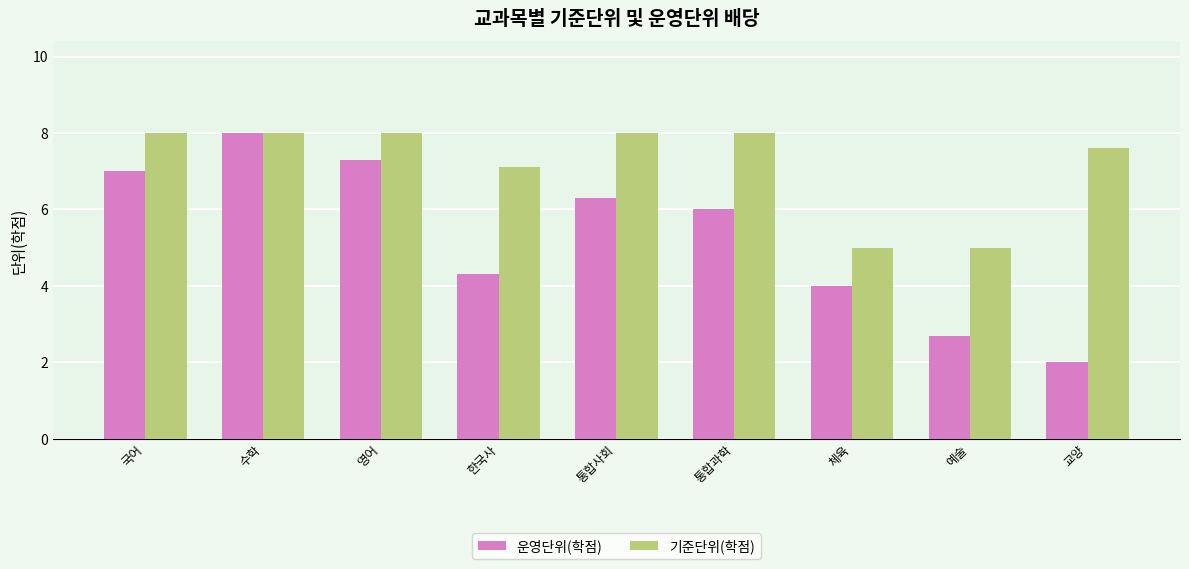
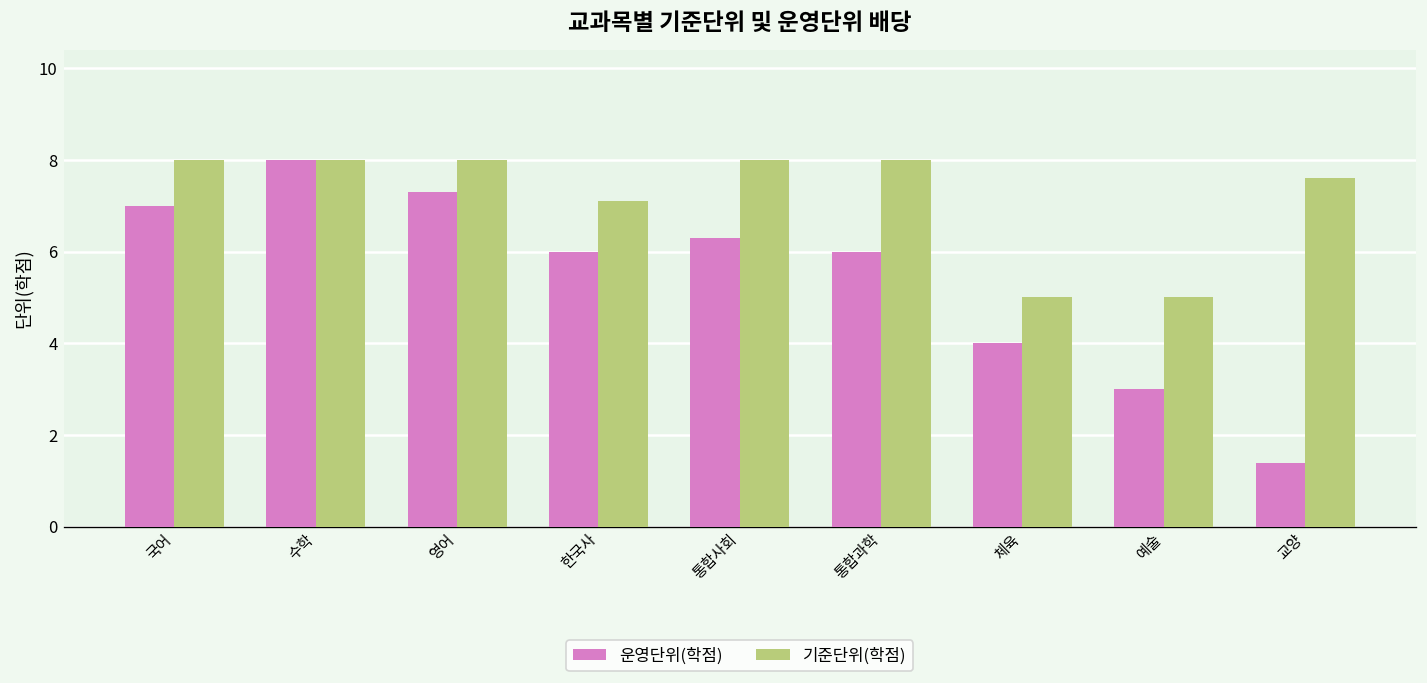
  {
    "운영단위(학점)": {
      "국어": 7.0,
      "수학": 8.0,
      "영어": 7.3,
-     "한국사": 4.3,
+     "한국사": 6.0,
      "통합사회": 6.3,
      "통합과학": 6.0,
      "체육": 4.0,
-     "예술": 2.7,
-     "교양": 2.0
+     "예술": 3.0,
+     "교양": 1.4
    },
    "기준단위(학점)": {
      "국어": 8.0,
      "수학": 8.0,
      "영어": 8.0,
      "한국사": 7.1,
      "통합사회": 8.0,
      "통합과학": 8.0,
      "체육": 5.0,
      "예술": 5.0,
      "교양": 7.6
    }
  }
